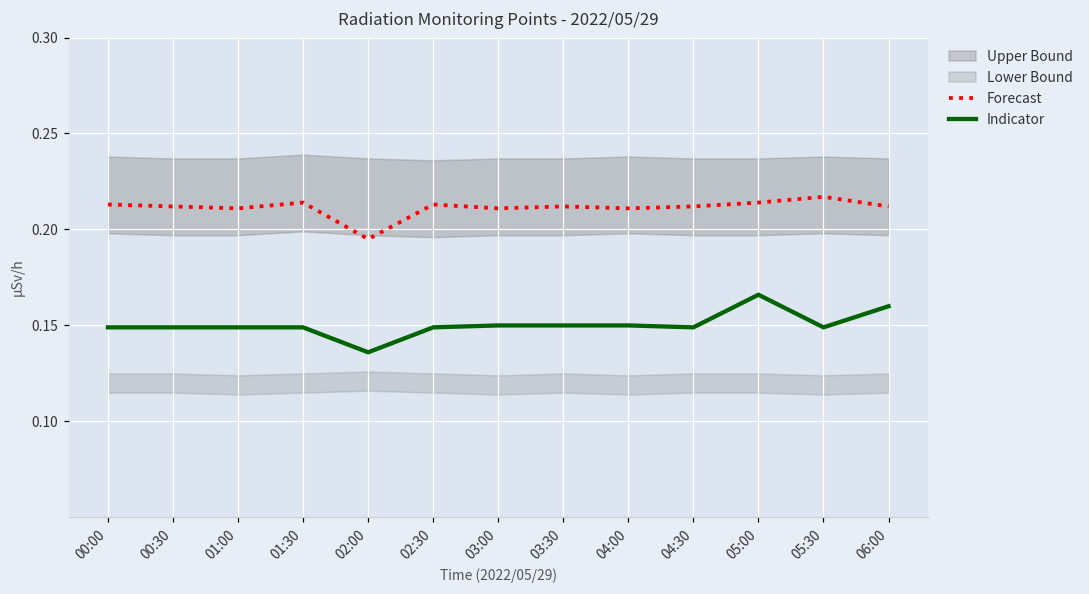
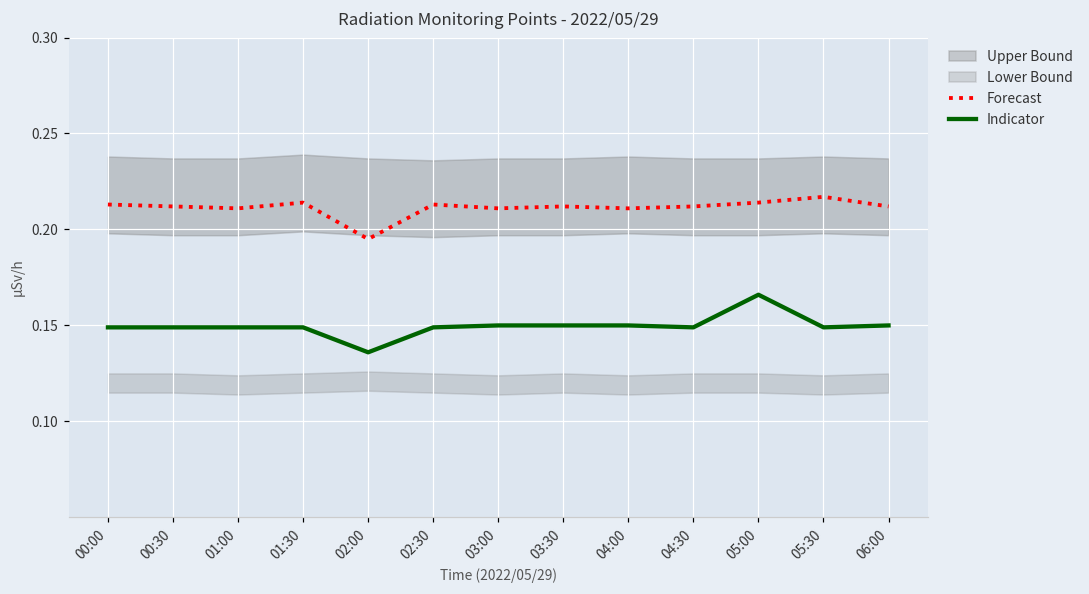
  {
    "Forecast": {
      "00:00": 0.213,
      "00:30": 0.212,
      "01:00": 0.21,
      "01:30": 0.214,
      "02:00": 0.195,
      "02:30": 0.213,
      "03:00": 0.21,
      "03:30": 0.212,
      "04:00": 0.21,
      "04:30": 0.212,
      "05:00": 0.214,
      "05:30": 0.217,
      "06:00": 0.212
    },
    "Indicator": {
      "00:00": 0.15,
      "00:30": 0.15,
      "01:00": 0.15,
      "01:30": 0.15,
      "02:00": 0.136,
      "02:30": 0.15,
      "03:00": 0.15,
      "03:30": 0.15,
      "04:00": 0.15,
      "04:30": 0.15,
      "05:00": 0.166,
      "05:30": 0.15,
-     "06:00": 0.16
+     "06:00": 0.15
    }
  }
